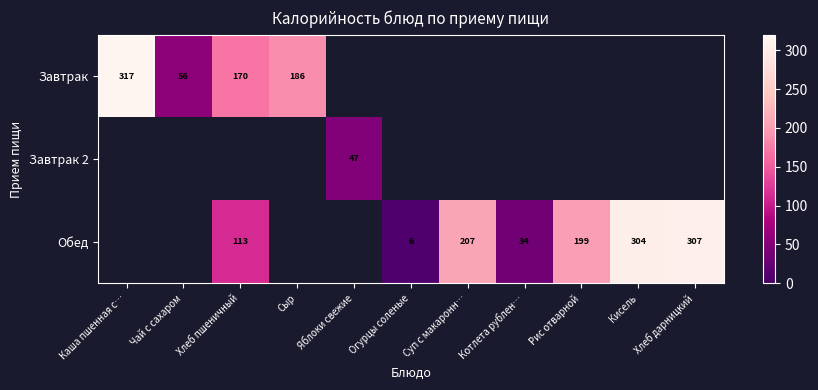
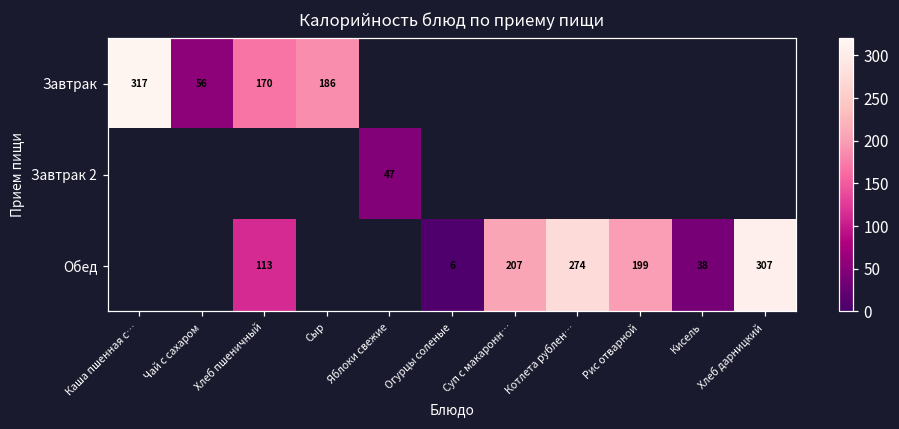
  {
    "Завтрак": {
      "Каша пшенная с…": 317,
      "Чай с сахаром": 56,
      "Хлеб пшеничный": 170,
      "Сыр": 186
    },
    "Завтрак 2": {
      "Яблоки свежие": 47
    },
    "Обед": {
      "Хлеб пшеничный": 113,
      "Огурцы соленые": 6,
      "Суп с макаронн…": 207,
-     "Котлета рублен…": 34,
+     "Котлета рублен…": 274,
      "Рис отварной": 199,
-     "Кисель": 304,
+     "Кисель": 38,
      "Хлеб дарницкий": 307
    }
  }
